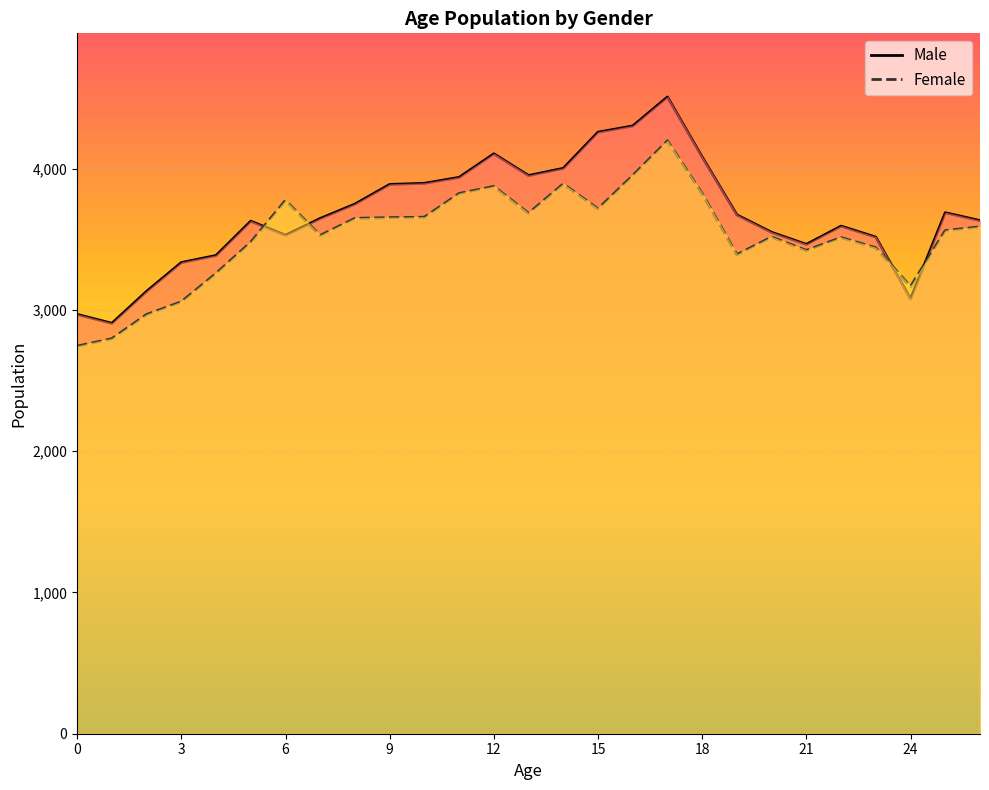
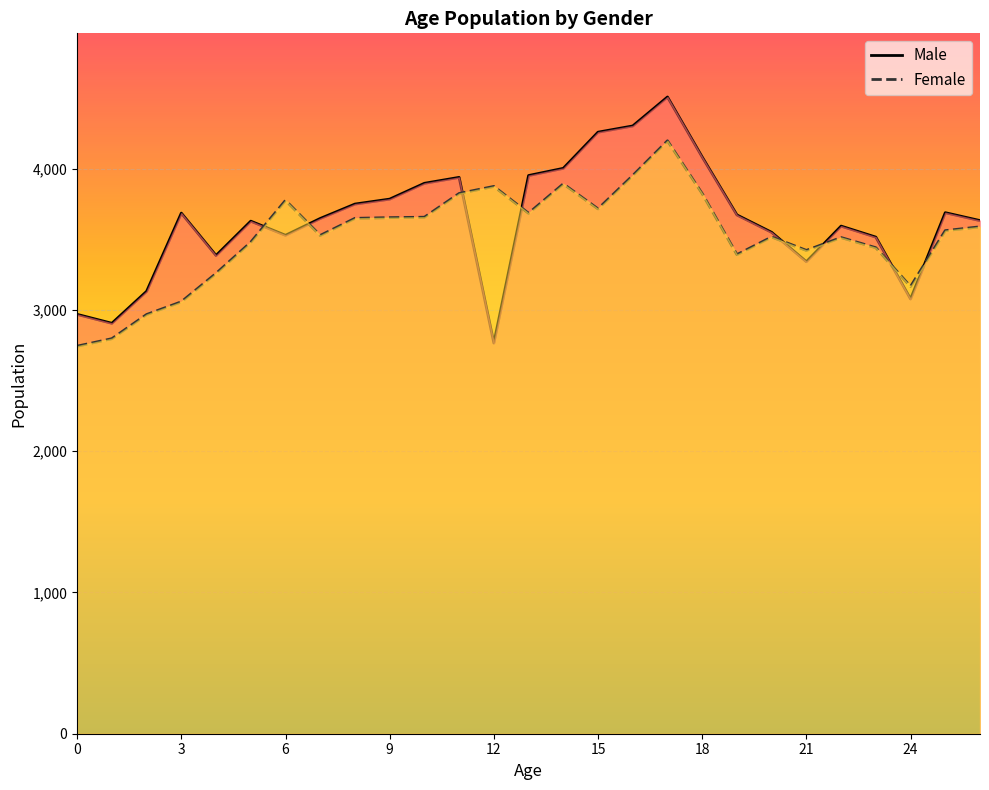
  {
    "Male": {
      "0": "2,970",
-     "3": "3,340",
+     "3": "3,690",
      "6": "3,530",
-     "9": "3,890",
-     "12": "4,110",
+     "9": "3,790",
+     "12": "2,770",
      "15": "4,260",
      "18": "4,080",
-     "21": "3,470",
+     "21": "3,340",
      "24": "3,080"
    },
    "Female": {
      "0": "2,740",
      "3": "3,060",
      "6": "3,780",
      "9": "3,650",
      "12": "3,880",
      "15": "3,720",
      "18": "3,820",
      "21": "3,420",
      "24": "3,170"
    }
  }
